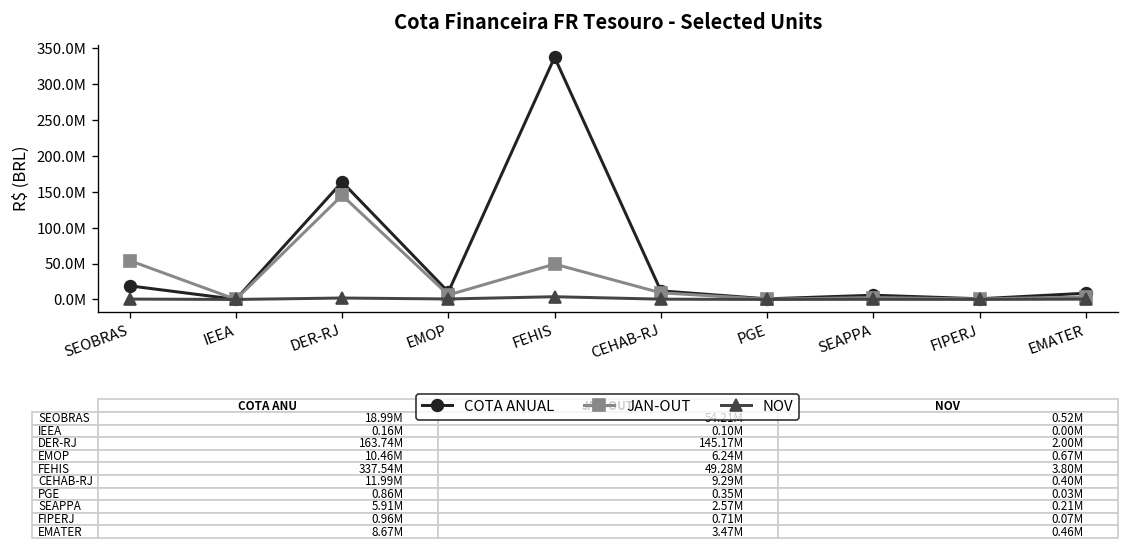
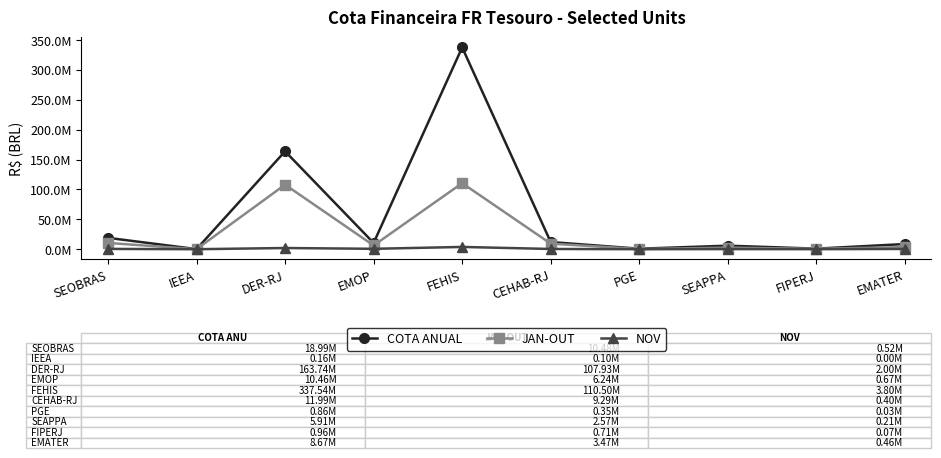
  {
    "JAN-OUT": {
-     "SEOBRAS": "50000000",
-     "DER-RJ": "145.17M",
-     "FEHIS": "49.28M"
+     "SEOBRAS": "10000000",
+     "DER-RJ": "107.93M",
+     "FEHIS": "110.50M"
    }
  }
